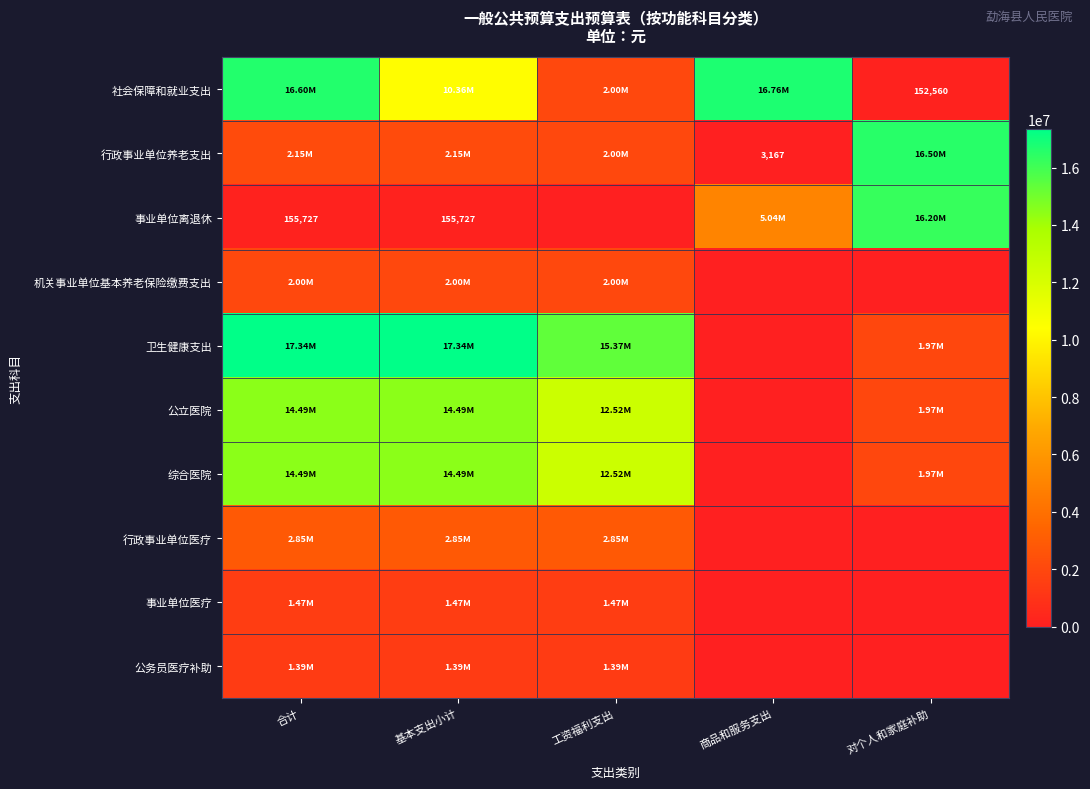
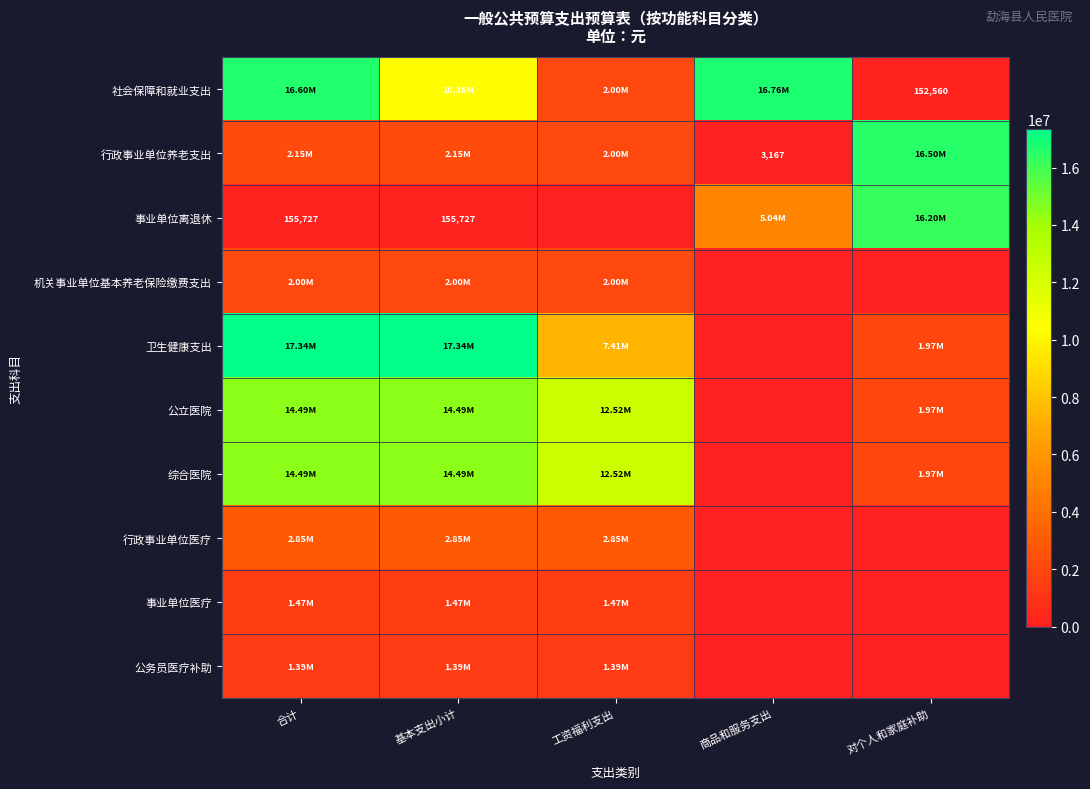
  {
    "社会保障和就业支出": {
      "合计": "16.60M",
      "基本支出小计": "10.36M",
      "工资福利支出": "2.00M",
      "商品和服务支出": "16.76M",
      "对个人和家庭补助": "152,560"
    },
    "行政事业单位养老支出": {
      "合计": "2.15M",
      "基本支出小计": "2.15M",
      "工资福利支出": "2.00M",
      "商品和服务支出": "3,167",
      "对个人和家庭补助": "16.50M"
    },
    "事业单位离退休": {
      "合计": "155,727",
      "基本支出小计": "155,727",
      "商品和服务支出": "5.04M",
      "对个人和家庭补助": "16.20M"
    },
    "机关事业单位基本养老保险缴费支出": {
      "合计": "2.00M",
      "基本支出小计": "2.00M",
      "工资福利支出": "2.00M"
    },
    "卫生健康支出": {
      "合计": "17.34M",
      "基本支出小计": "17.34M",
-     "工资福利支出": "15.37M",
+     "工资福利支出": "7.41M",
      "对个人和家庭补助": "1.97M"
    },
    "公立医院": {
      "合计": "14.49M",
      "基本支出小计": "14.49M",
      "工资福利支出": "12.52M",
      "对个人和家庭补助": "1.97M"
    },
    "综合医院": {
      "合计": "14.49M",
      "基本支出小计": "14.49M",
      "工资福利支出": "12.52M",
      "对个人和家庭补助": "1.97M"
    },
    "行政事业单位医疗": {
      "合计": "2.85M",
      "基本支出小计": "2.85M",
      "工资福利支出": "2.85M"
    },
    "事业单位医疗": {
      "合计": "1.47M",
      "基本支出小计": "1.47M",
      "工资福利支出": "1.47M"
    },
    "公务员医疗补助": {
      "合计": "1.39M",
      "基本支出小计": "1.39M",
      "工资福利支出": "1.39M"
    }
  }
